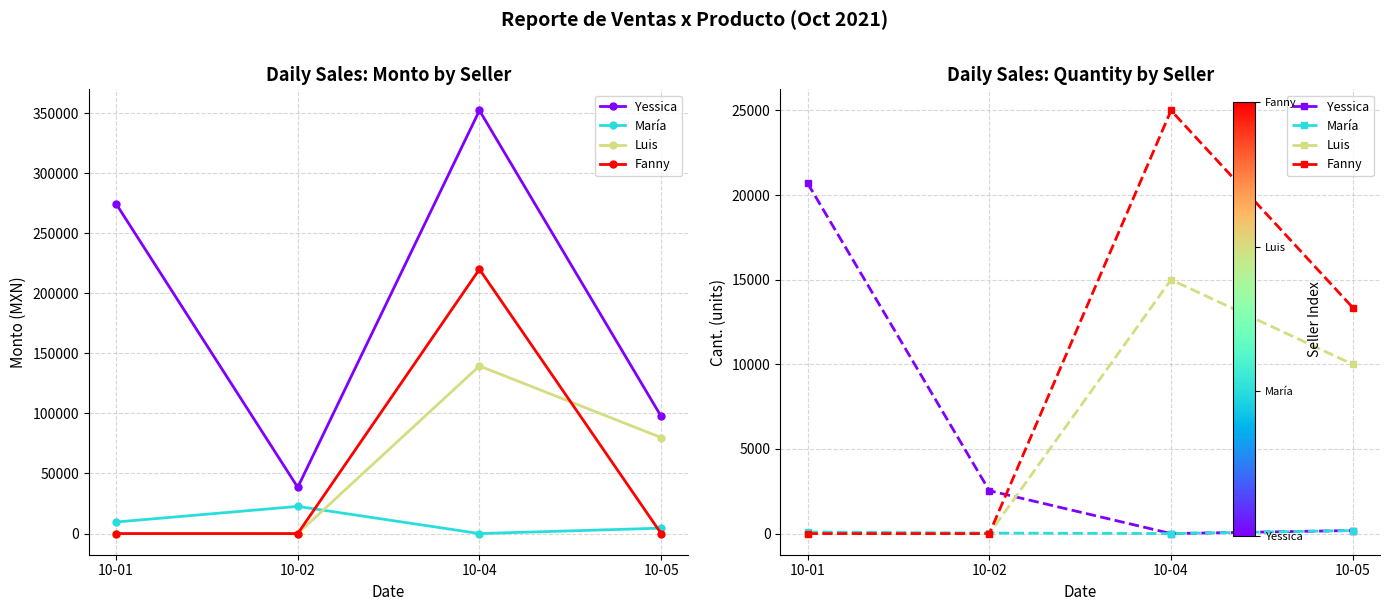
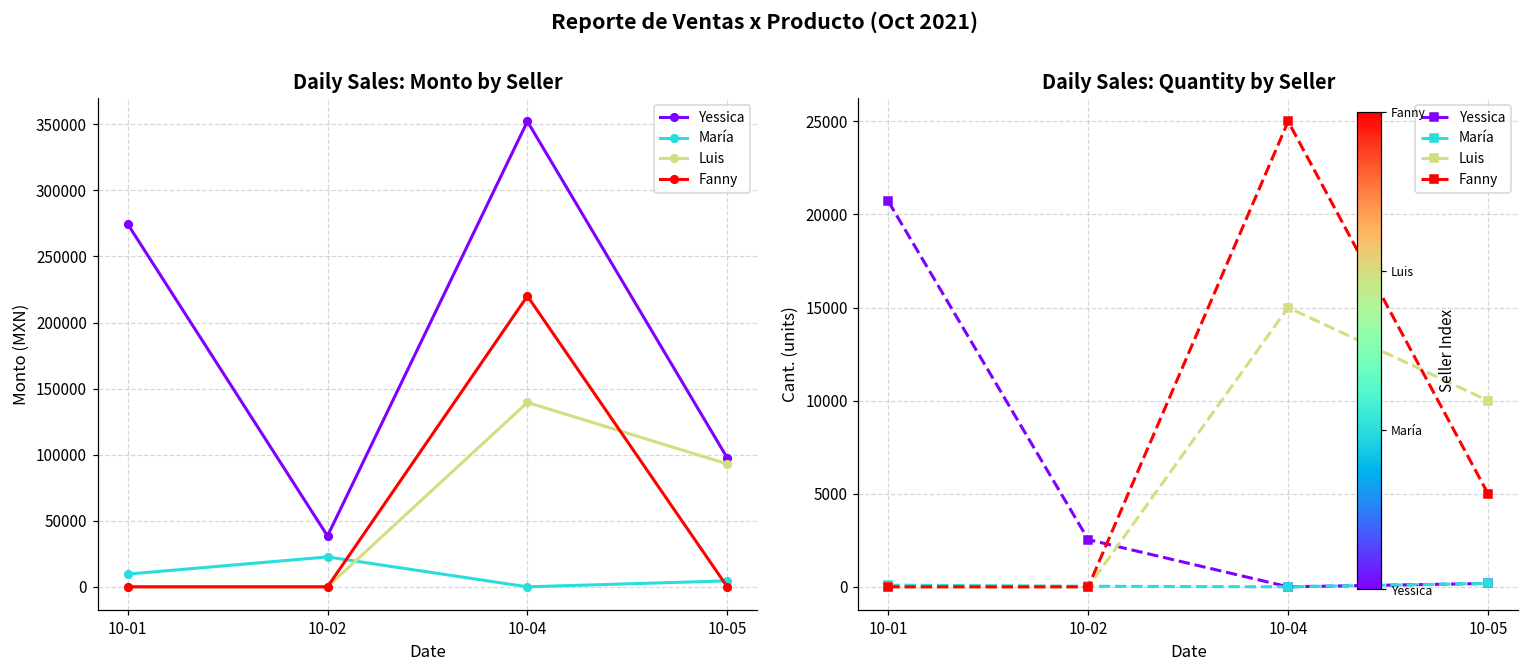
  {
    "Daily Sales: Monto by Seller": {
      "Yessica": {
        "10-01": 275000,
        "10-02": 38000,
        "10-04": 352000,
        "10-05": 98000
      },
      "María": {
        "10-01": 10000,
        "10-02": 23000,
        "10-04": 0,
        "10-05": 5000
      },
      "Luis": {
        "10-04": 140000,
-       "10-05": 80000
+       "10-05": 93000
      },
      "Fanny": {
        "10-04": 220000,
        "10-05": 0
      }
    },
    "Daily Sales: Quantity by Seller": {
      "Yessica": {
        "10-01": 20700,
        "10-02": 2500
      },
      "Luis": {
        "10-04": 15000,
        "10-05": 10000
      },
      "Fanny": {
        "10-04": 25000,
-       "10-05": 13400
+       "10-05": 5000
      }
    }
  }
